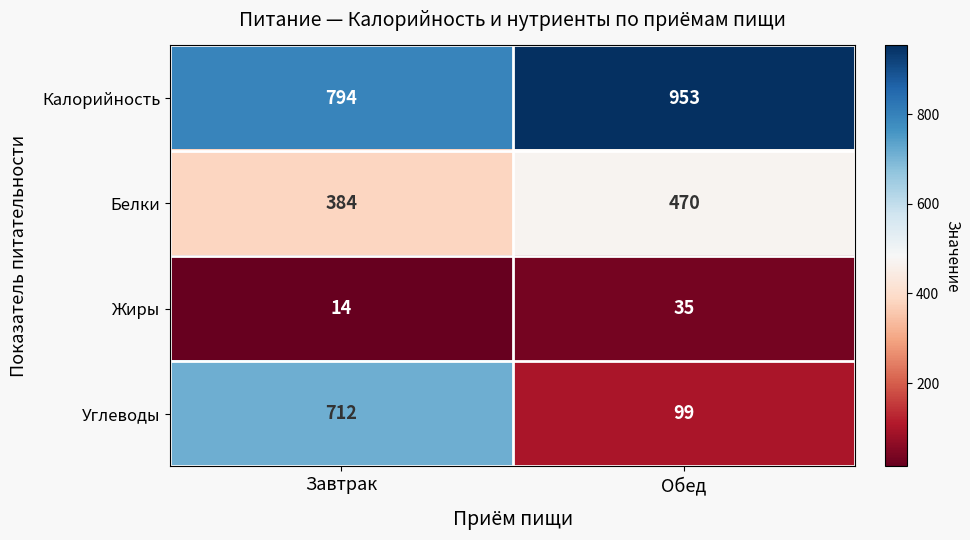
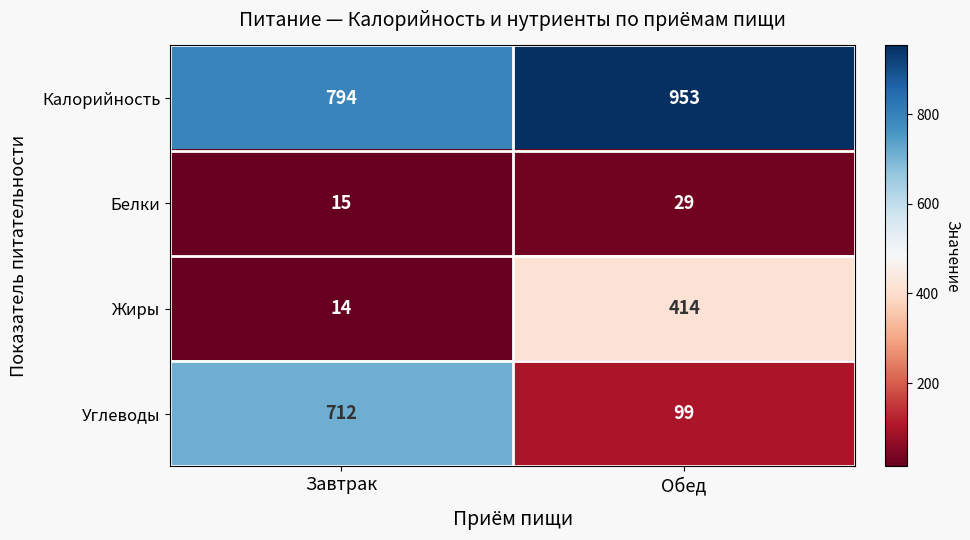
  {
    "Калорийность": {
      "Завтрак": 794,
      "Обед": 953
    },
    "Белки": {
-     "Завтрак": 384,
-     "Обед": 470
+     "Завтрак": 15,
+     "Обед": 29
    },
    "Жиры": {
      "Завтрак": 14,
-     "Обед": 35
+     "Обед": 414
    },
    "Углеводы": {
      "Завтрак": 712,
      "Обед": 99
    }
  }
